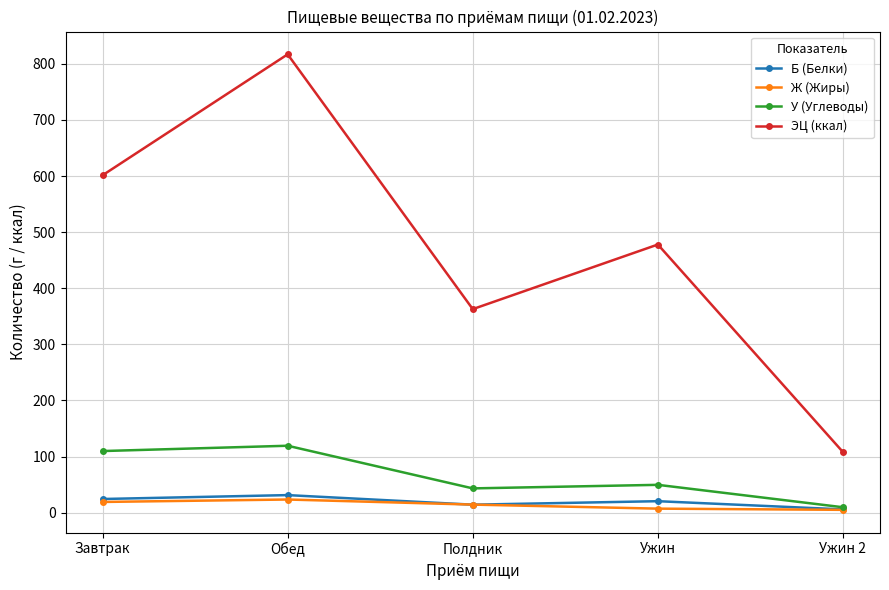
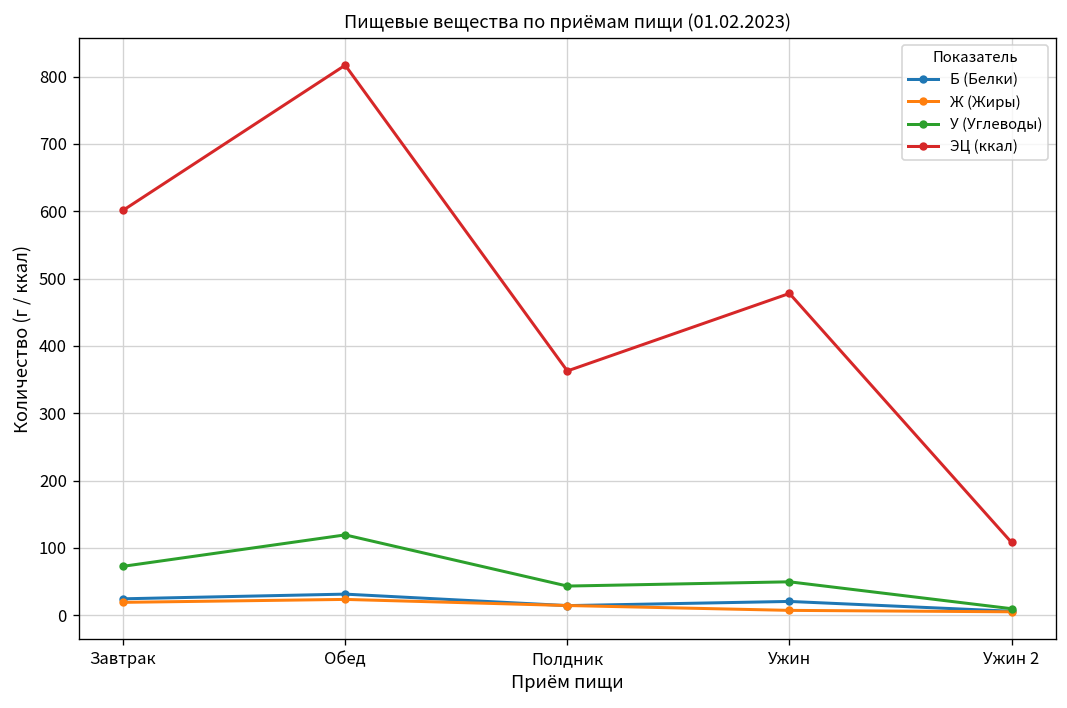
  {
    "Б (Белки)": {
      "Завтрак": 20,
      "Обед": 30,
      "Ужин": 20
    },
    "Ж (Жиры)": {
      "Завтрак": 20,
      "Обед": 20,
      "Ужин": 10
    },
    "У (Углеводы)": {
-     "Завтрак": 110,
+     "Завтрак": 70,
      "Обед": 120,
      "Полдник": 40,
      "Ужин": 50
    },
    "ЭЦ (ккал)": {
      "Завтрак": 600,
      "Обед": 820,
      "Полдник": 360,
      "Ужин": 480,
      "Ужин 2": 110
    }
  }
